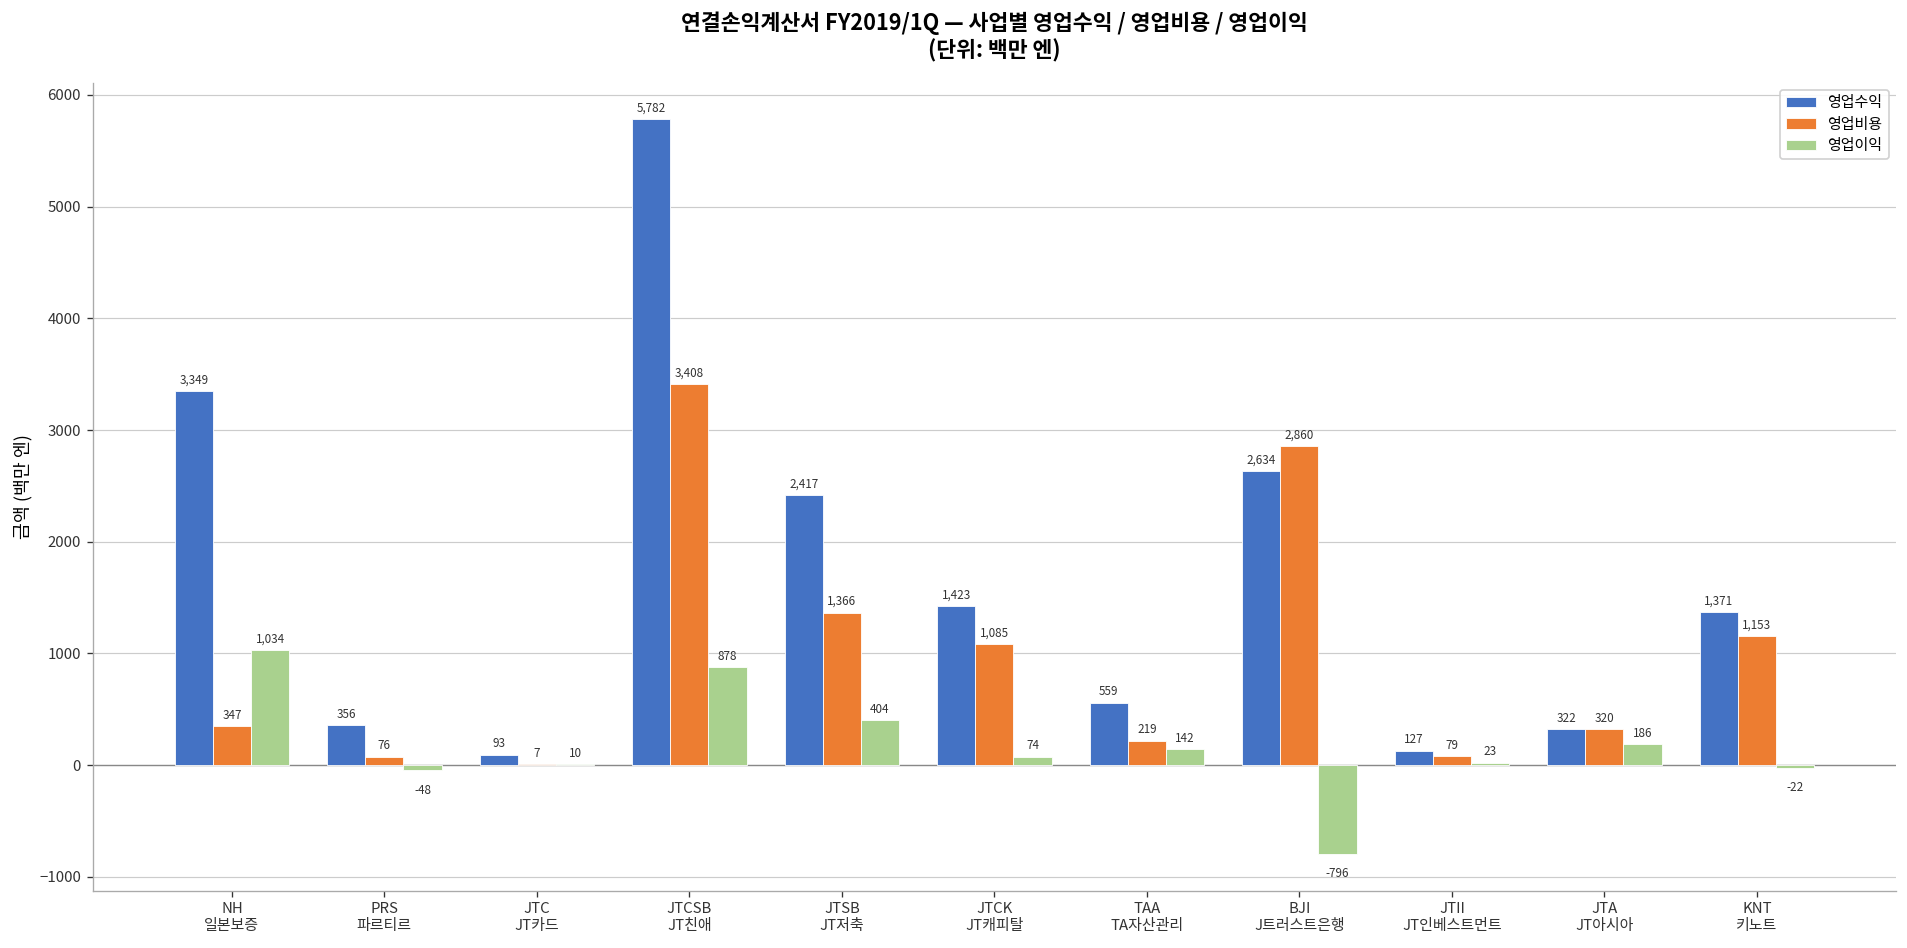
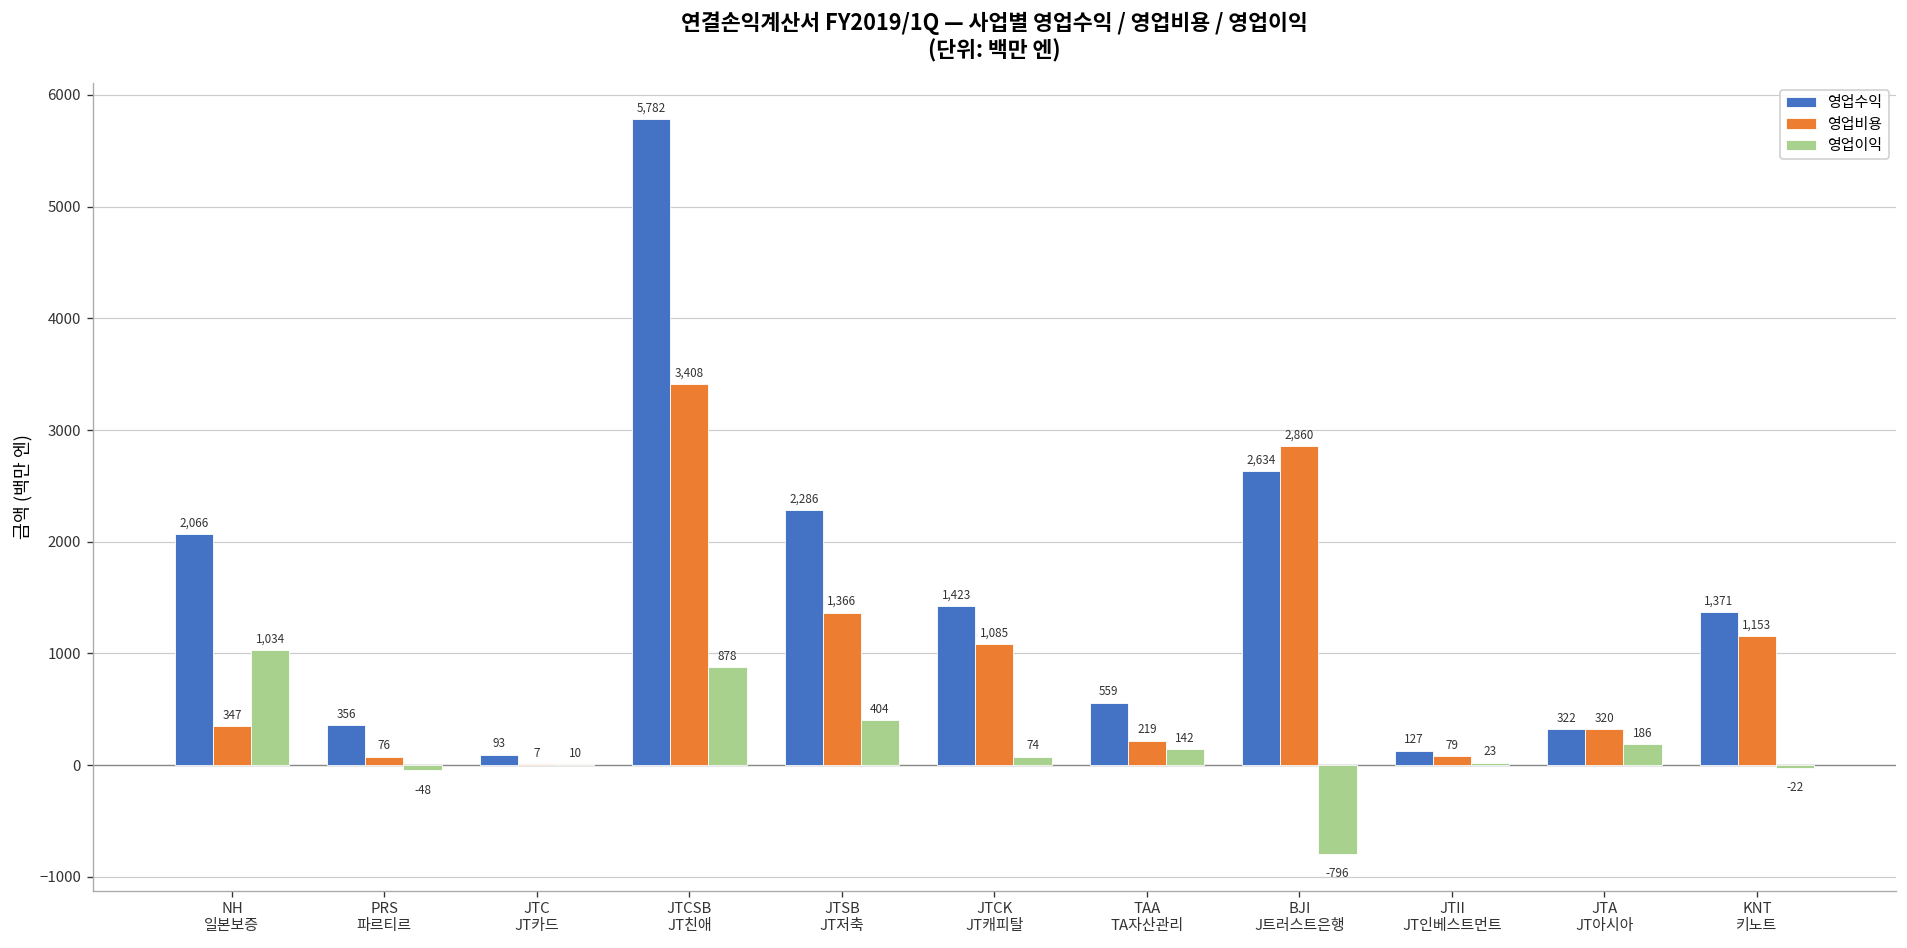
  {
    "영업수익": {
-     "NH 일본보증": "3,349",
+     "NH 일본보증": "2,066",
      "PRS 파르티르": "356",
      "JTC JT카드": "93",
      "JTCSB JT친애": "5,782",
-     "JTSB JT저축": "2,417",
+     "JTSB JT저축": "2,286",
      "JTCK JT캐피탈": "1,423",
      "TAA TA자산관리": "559",
      "BJI J트러스트은행": "2,634",
      "JTII JT인베스트먼트": "127",
      "JTA JT아시아": "322",
      "KNT 키노트": "1,371"
    },
    "영업비용": {
      "NH 일본보증": "347",
      "PRS 파르티르": "76",
      "JTC JT카드": "7",
      "JTCSB JT친애": "3,408",
      "JTSB JT저축": "1,366",
      "JTCK JT캐피탈": "1,085",
      "TAA TA자산관리": "219",
      "BJI J트러스트은행": "2,860",
      "JTII JT인베스트먼트": "79",
      "JTA JT아시아": "320",
      "KNT 키노트": "1,153"
    },
    "영업이익": {
      "NH 일본보증": "1,034",
      "PRS 파르티르": "-48",
      "JTC JT카드": "10",
      "JTCSB JT친애": "878",
      "JTSB JT저축": "404",
      "JTCK JT캐피탈": "74",
      "TAA TA자산관리": "142",
      "BJI J트러스트은행": "-796",
      "JTII JT인베스트먼트": "23",
      "JTA JT아시아": "186",
      "KNT 키노트": "-22"
    }
  }
